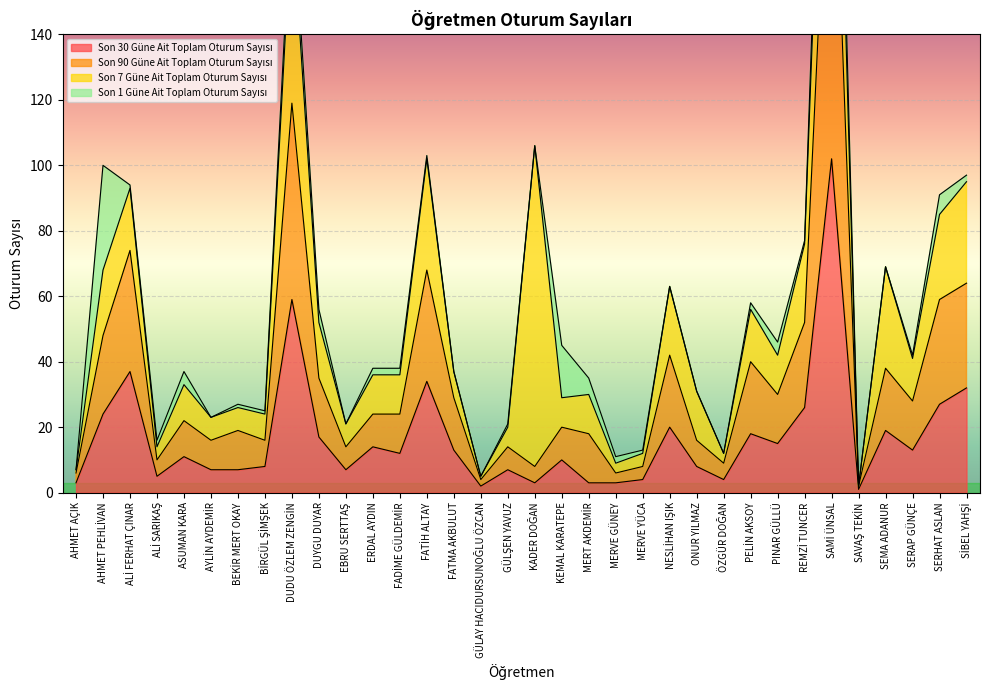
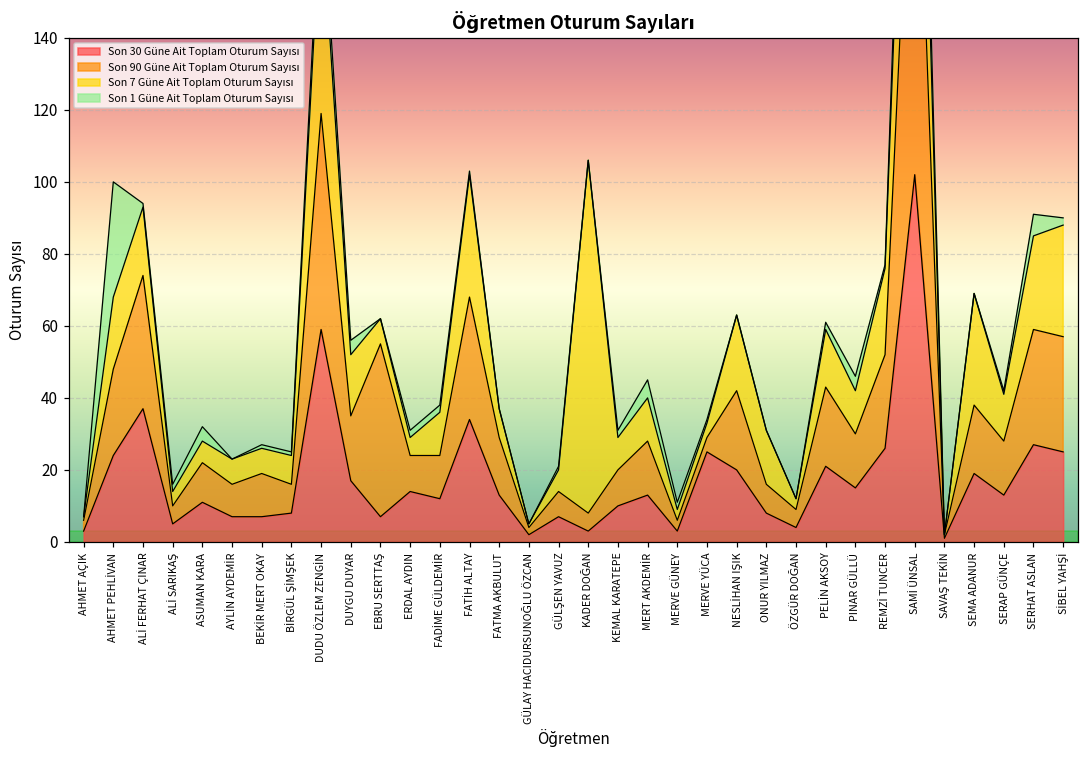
  {
    "Son 30 Güne Ait Toplam Oturum Sayısı": {
      "AHMET AÇIK": 3,
      "AHMET PEHLİVAN": 24,
      "ALİ FERHAT ÇINAR": 37,
      "ALİ SARIKAŞ": 5,
      "ASUMAN KARA": 11,
      "AYLİN AYDEMİR": 7,
      "BEKİR MERT OKAY": 7,
      "BİRGÜL ŞİMŞEK": 8,
      "DUDU ÖZLEM ZENGİN": 59,
      "DUYGU DUYAR": 17,
      "EBRU SERTTAŞ": 7,
      "ERDAL AYDIN": 14,
      "FADİME GÜLDEMİR": 12,
      "FATİH ALTAY": 34,
      "FATMA AKBULUT": 13,
      "GÜLAY HACIDURSUNOĞLU ÖZCAN": 2,
      "GÜLŞEN YAVUZ": 7,
      "KADER DOĞAN": 3,
      "KEMAL KARATEPE": 10,
-     "MERT AKDEMİR": 3,
+     "MERT AKDEMİR": 13,
      "MERVE GÜNEY": 3,
-     "MERVE YÜCA": 4,
+     "MERVE YÜCA": 25,
      "NESLİHAN IŞIK": 20,
      "ONUR YILMAZ": 8,
      "ÖZGÜR DOĞAN": 4,
-     "PELİN AKSOY": 18,
+     "PELİN AKSOY": 21,
      "PINAR GÜLLÜ": 15,
      "REMZİ TUNCER": 26,
      "SAMİ ÜNSAL": 102,
      "SAVAŞ TEKİN": 1,
      "SEMA ADANUR": 19,
      "SERAP GÜNÇE": 13,
      "SERHAT ASLAN": 27,
-     "SİBEL YAHŞİ": 32
+     "SİBEL YAHŞİ": 25
    },
    "Son 90 Güne Ait Toplam Oturum Sayısı": {
      "AHMET AÇIK": 3,
      "AHMET PEHLİVAN": 24,
      "ALİ FERHAT ÇINAR": 37,
      "ALİ SARIKAŞ": 5,
      "ASUMAN KARA": 11,
      "AYLİN AYDEMİR": 9,
      "BEKİR MERT OKAY": 12,
      "BİRGÜL ŞİMŞEK": 8,
      "DUDU ÖZLEM ZENGİN": 60,
      "DUYGU DUYAR": 18,
-     "EBRU SERTTAŞ": 7,
+     "EBRU SERTTAŞ": 48,
      "ERDAL AYDIN": 10,
      "FADİME GÜLDEMİR": 12,
      "FATİH ALTAY": 34,
      "FATMA AKBULUT": 16,
      "GÜLAY HACIDURSUNOĞLU ÖZCAN": 2,
      "GÜLŞEN YAVUZ": 7,
      "KADER DOĞAN": 5,
      "KEMAL KARATEPE": 10,
      "MERT AKDEMİR": 15,
      "MERVE GÜNEY": 3,
      "MERVE YÜCA": 4,
      "NESLİHAN IŞIK": 22,
      "ONUR YILMAZ": 8,
      "ÖZGÜR DOĞAN": 5,
      "PELİN AKSOY": 22,
      "PINAR GÜLLÜ": 15,
      "REMZİ TUNCER": 26,
      "SEMA ADANUR": 19,
      "SERAP GÜNÇE": 15,
      "SERHAT ASLAN": 32,
      "SİBEL YAHŞİ": 32
    },
    "Son 7 Güne Ait Toplam Oturum Sayısı": {
      "AHMET PEHLİVAN": 20,
      "ALİ FERHAT ÇINAR": 19,
      "ALİ SARIKAŞ": 4,
-     "ASUMAN KARA": 11,
+     "ASUMAN KARA": 6,
      "BEKİR MERT OKAY": 7,
      "BİRGÜL ŞİMŞEK": 8,
      "DUYGU DUYAR": 17,
-     "ERDAL AYDIN": 12,
+     "ERDAL AYDIN": 5,
      "FADİME GÜLDEMİR": 12,
      "FATİH ALTAY": 34,
      "GÜLŞEN YAVUZ": 6,
      "KEMAL KARATEPE": 9,
      "MERT AKDEMİR": 12,
      "MERVE GÜNEY": 3,
      "MERVE YÜCA": 4,
      "PELİN AKSOY": 16,
      "PINAR GÜLLÜ": 12,
      "REMZİ TUNCER": 24,
      "SERAP GÜNÇE": 13,
      "SERHAT ASLAN": 26,
      "SİBEL YAHŞİ": 31
    },
    "Son 1 Güne Ait Toplam Oturum Sayısı": {
      "AHMET PEHLİVAN": 32,
      "ALİ FERHAT ÇINAR": 1,
      "ALİ SARIKAŞ": 2,
      "ASUMAN KARA": 4,
      "BEKİR MERT OKAY": 1,
      "BİRGÜL ŞİMŞEK": 1,
      "DUYGU DUYAR": 4,
      "ERDAL AYDIN": 2,
      "FADİME GÜLDEMİR": 2,
      "FATİH ALTAY": 1,
      "GÜLŞEN YAVUZ": 1,
-     "KEMAL KARATEPE": 16,
+     "KEMAL KARATEPE": 2,
      "MERT AKDEMİR": 5,
      "MERVE GÜNEY": 2,
      "MERVE YÜCA": 1,
      "PELİN AKSOY": 2,
      "PINAR GÜLLÜ": 4,
      "REMZİ TUNCER": 1,
      "SERAP GÜNÇE": 1,
      "SERHAT ASLAN": 6,
      "SİBEL YAHŞİ": 2
    }
  }
